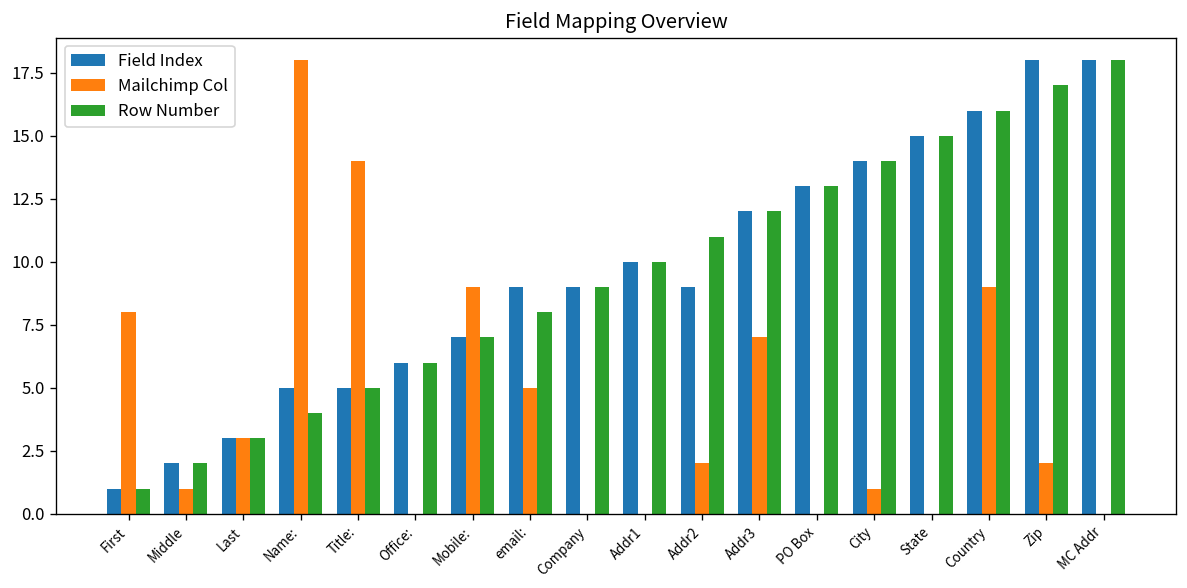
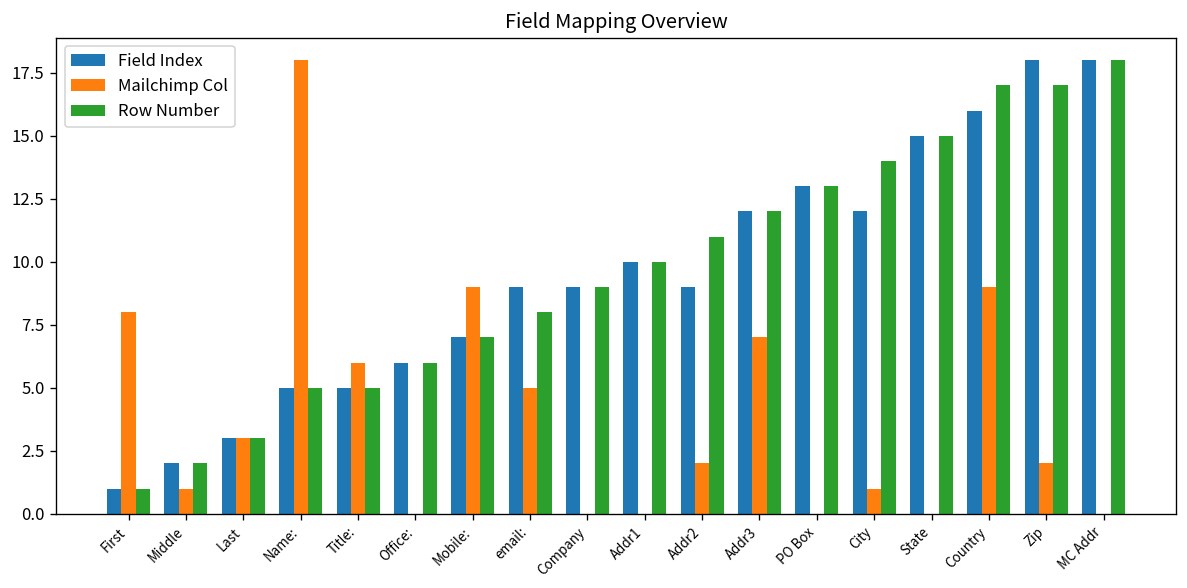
  {
    "Field Index": {
      "First": 1,
      "Middle": 2,
      "Last": 3,
      "Name:": 5,
      "Title:": 5,
      "Office:": 6,
      "Mobile:": 7,
      "email:": 9,
      "Company": 9,
      "Addr1": 10,
      "Addr2": 9,
      "Addr3": 12,
      "PO Box": 13,
-     "City": 14,
+     "City": 12,
      "State": 15,
      "Country": 16,
      "Zip": 18,
      "MC Addr": 18
    },
    "Mailchimp Col": {
      "First": 8,
      "Middle": 1,
      "Last": 3,
      "Name:": 18,
-     "Title:": 14,
+     "Title:": 6,
      "Office:": 0,
      "Mobile:": 9,
      "email:": 5,
      "Company": 0,
      "Addr1": 0,
      "Addr2": 2,
      "Addr3": 7,
      "PO Box": 0,
      "City": 1,
      "State": 0,
      "Country": 9,
      "Zip": 2,
      "MC Addr": 0
    },
    "Row Number": {
      "First": 1,
      "Middle": 2,
      "Last": 3,
-     "Name:": 4,
+     "Name:": 5,
      "Title:": 5,
      "Office:": 6,
      "Mobile:": 7,
      "email:": 8,
      "Company": 9,
      "Addr1": 10,
      "Addr2": 11,
      "Addr3": 12,
      "PO Box": 13,
      "City": 14,
      "State": 15,
-     "Country": 16,
+     "Country": 17,
      "Zip": 17,
      "MC Addr": 18
    }
  }
